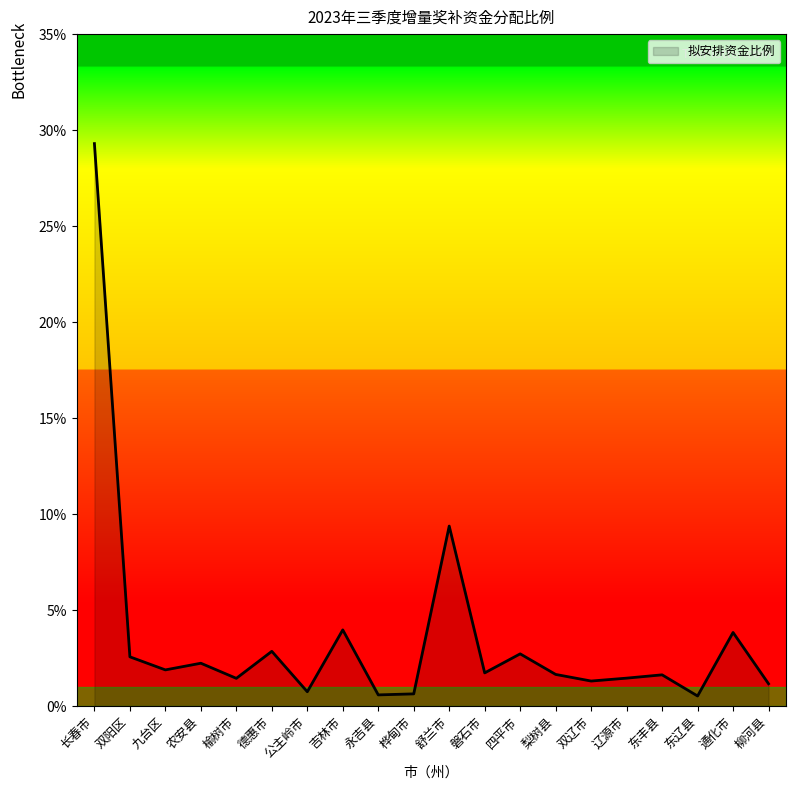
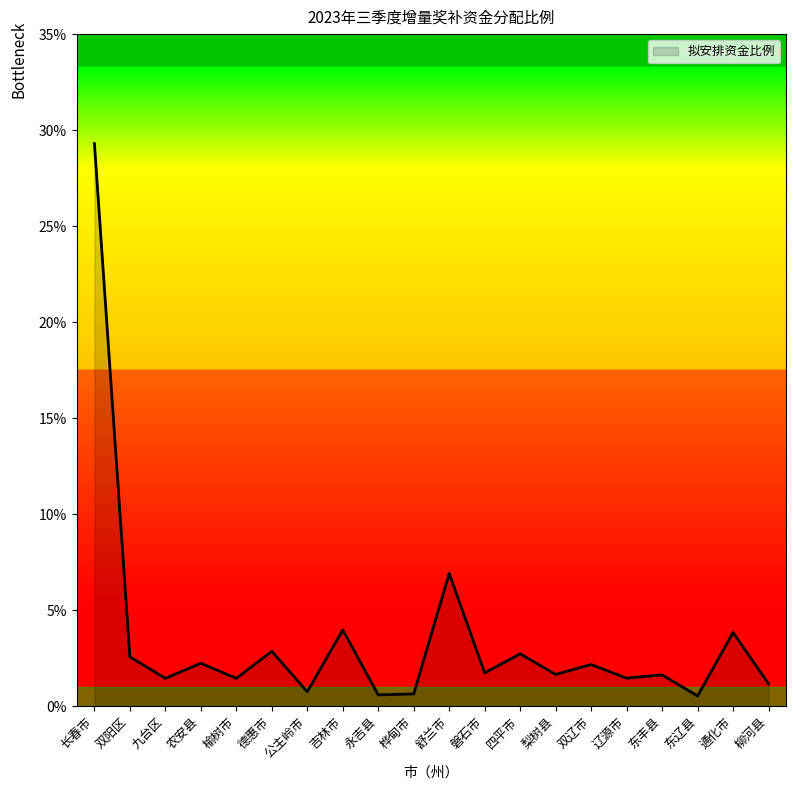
  {
    "长春市": "29.3%",
    "双阳区": "2.6%",
-   "九台区": "1.9%",
+   "九台区": "1.5%",
    "农安县": "2.2%",
    "榆树市": "1.4%",
    "德惠市": "2.9%",
    "吉林市": "4.0%",
-   "舒兰市": "9.4%",
+   "舒兰市": "6.9%",
    "磐石市": "1.7%",
    "四平市": "2.7%",
    "梨树县": "1.7%",
-   "双辽市": "1.3%",
+   "双辽市": "2.2%",
    "辽源市": "1.5%",
    "东丰县": "1.6%",
    "通化市": "3.8%",
    "柳河县": "1.2%"
  }
